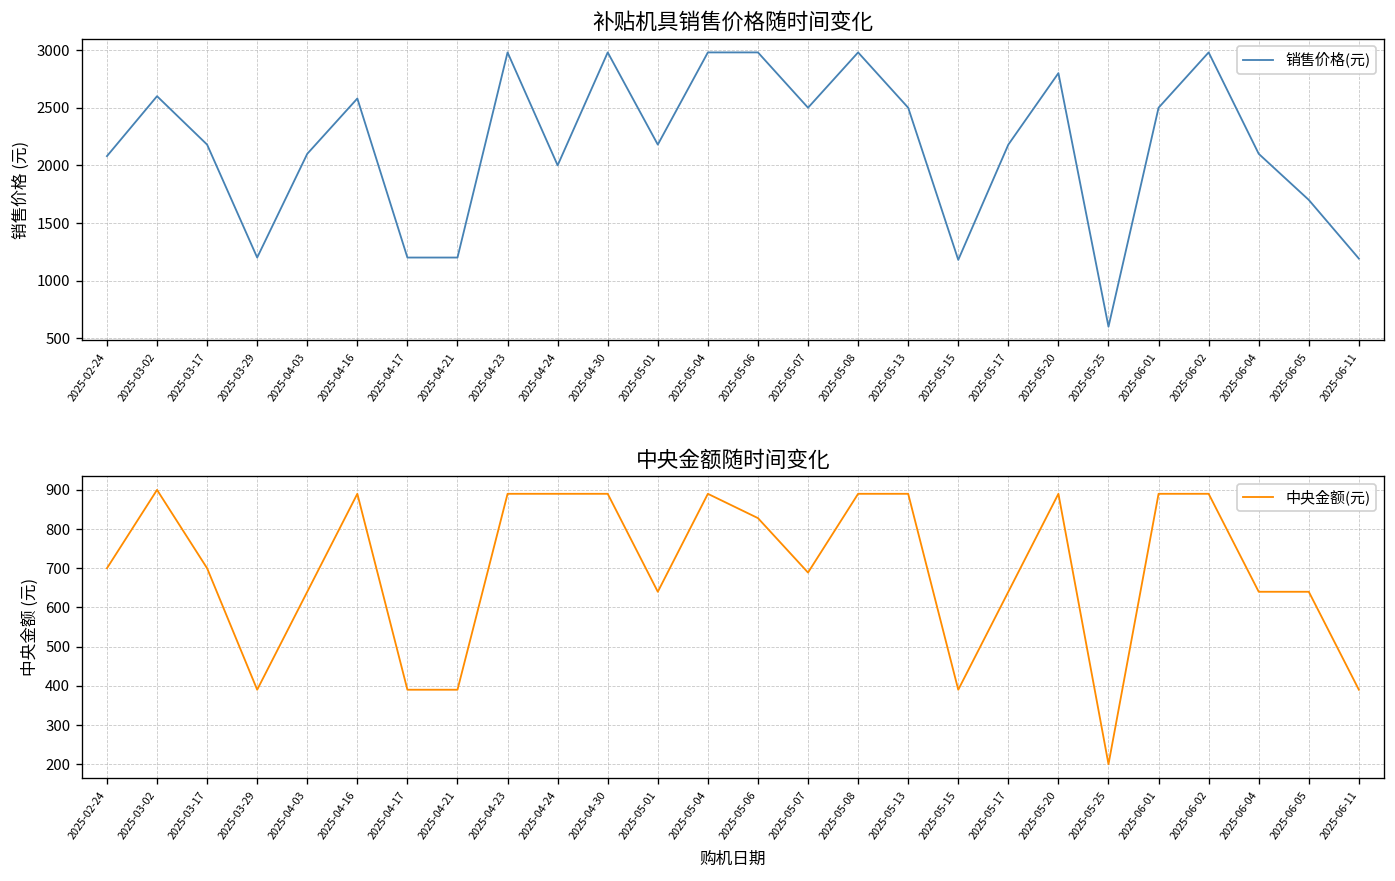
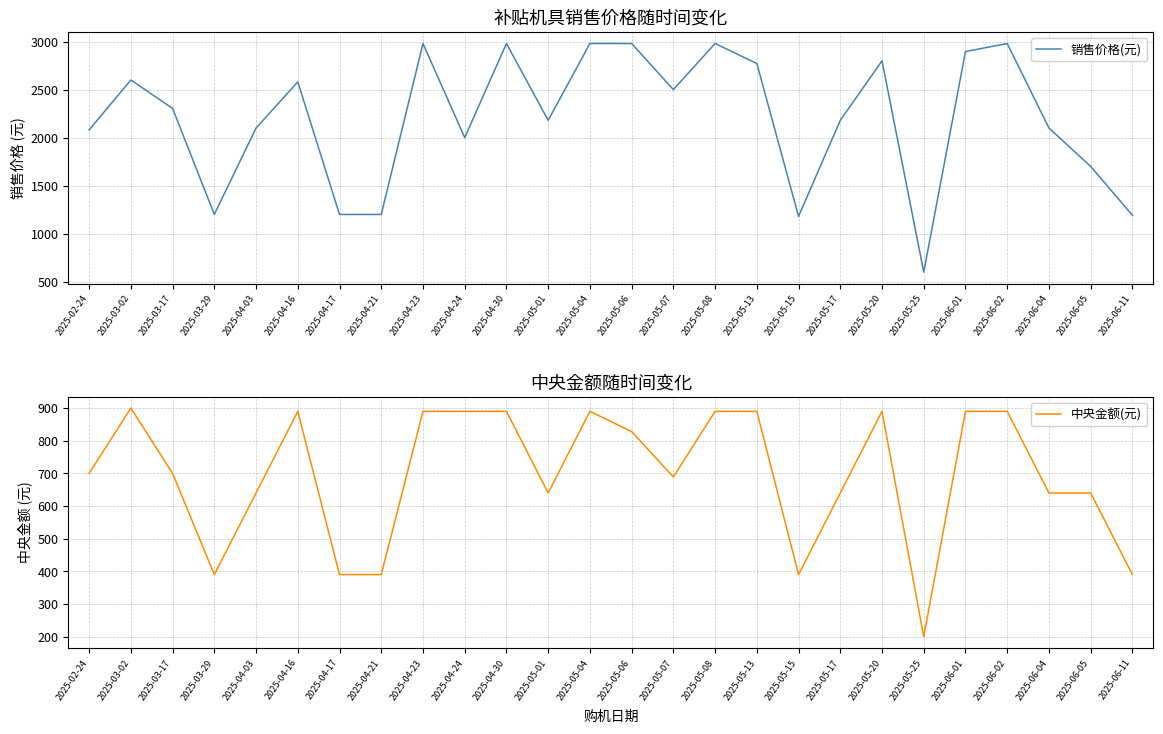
  {
    "补贴机具销售价格随时间变化": {
      "2025-02-24": 2100,
      "2025-03-02": 2600,
-     "2025-03-17": 2200,
+     "2025-03-17": 2300,
      "2025-03-29": 1200,
      "2025-04-03": 2100,
      "2025-04-16": 2600,
      "2025-04-17": 1200,
      "2025-04-21": 1200,
      "2025-04-23": 3000,
      "2025-04-24": 2000,
      "2025-04-30": 3000,
      "2025-05-01": 2200,
      "2025-05-04": 3000,
      "2025-05-06": 3000,
      "2025-05-07": 2500,
      "2025-05-08": 3000,
-     "2025-05-13": 2500,
+     "2025-05-13": 2800,
      "2025-05-15": 1200,
      "2025-05-17": 2200,
      "2025-05-20": 2800,
      "2025-05-25": 600,
-     "2025-06-01": 2500,
+     "2025-06-01": 2900,
      "2025-06-02": 3000,
      "2025-06-04": 2100,
      "2025-06-05": 1700,
      "2025-06-11": 1200
    },
    "中央金额随时间变化": {
      "2025-02-24": 700,
      "2025-03-02": 900,
      "2025-03-17": 700,
      "2025-03-29": 390,
      "2025-04-03": 640,
      "2025-04-16": 890,
      "2025-04-17": 390,
      "2025-04-21": 390,
      "2025-04-23": 890,
      "2025-04-24": 890,
      "2025-04-30": 890,
      "2025-05-01": 640,
      "2025-05-04": 890,
      "2025-05-06": 830,
      "2025-05-07": 690,
      "2025-05-08": 890,
      "2025-05-13": 890,
      "2025-05-15": 390,
      "2025-05-17": 640,
      "2025-05-20": 890,
      "2025-05-25": 200,
      "2025-06-01": 890,
      "2025-06-02": 890,
      "2025-06-04": 640,
      "2025-06-05": 640,
      "2025-06-11": 390
    }
  }
